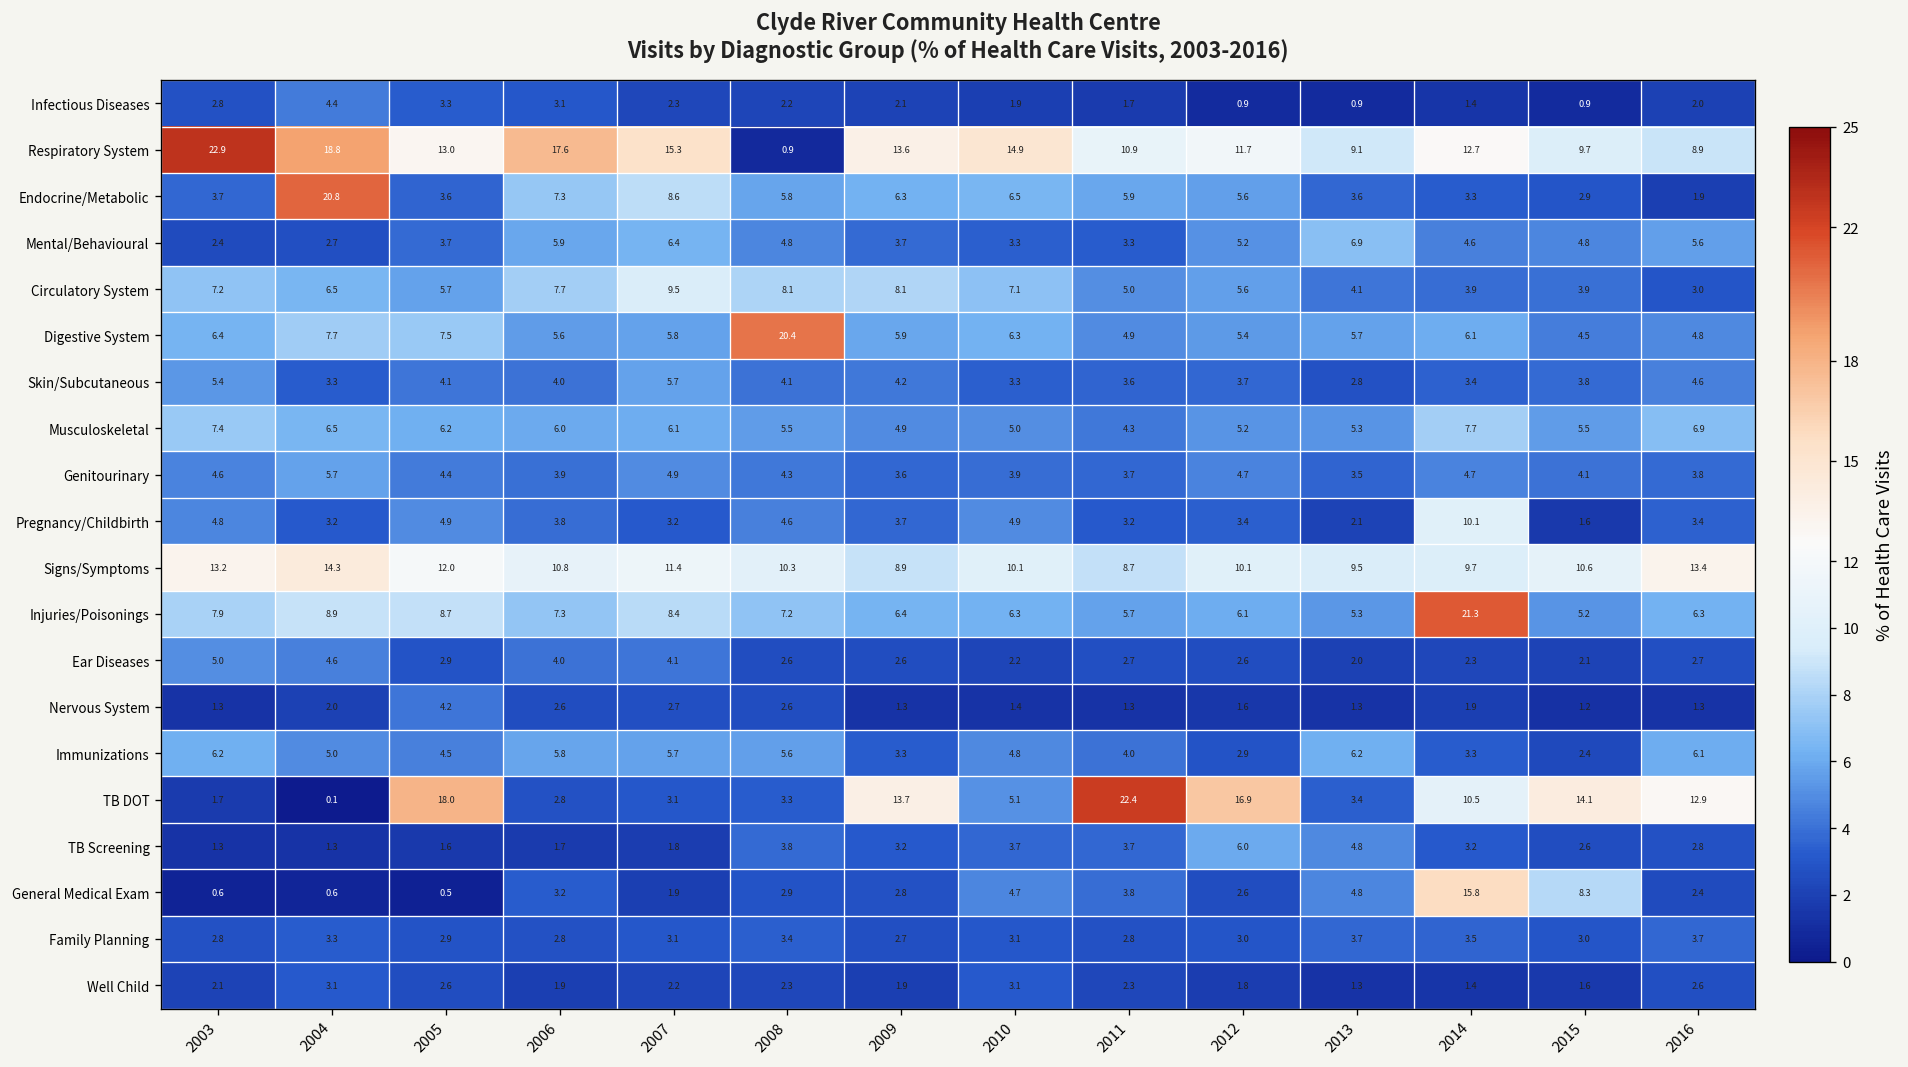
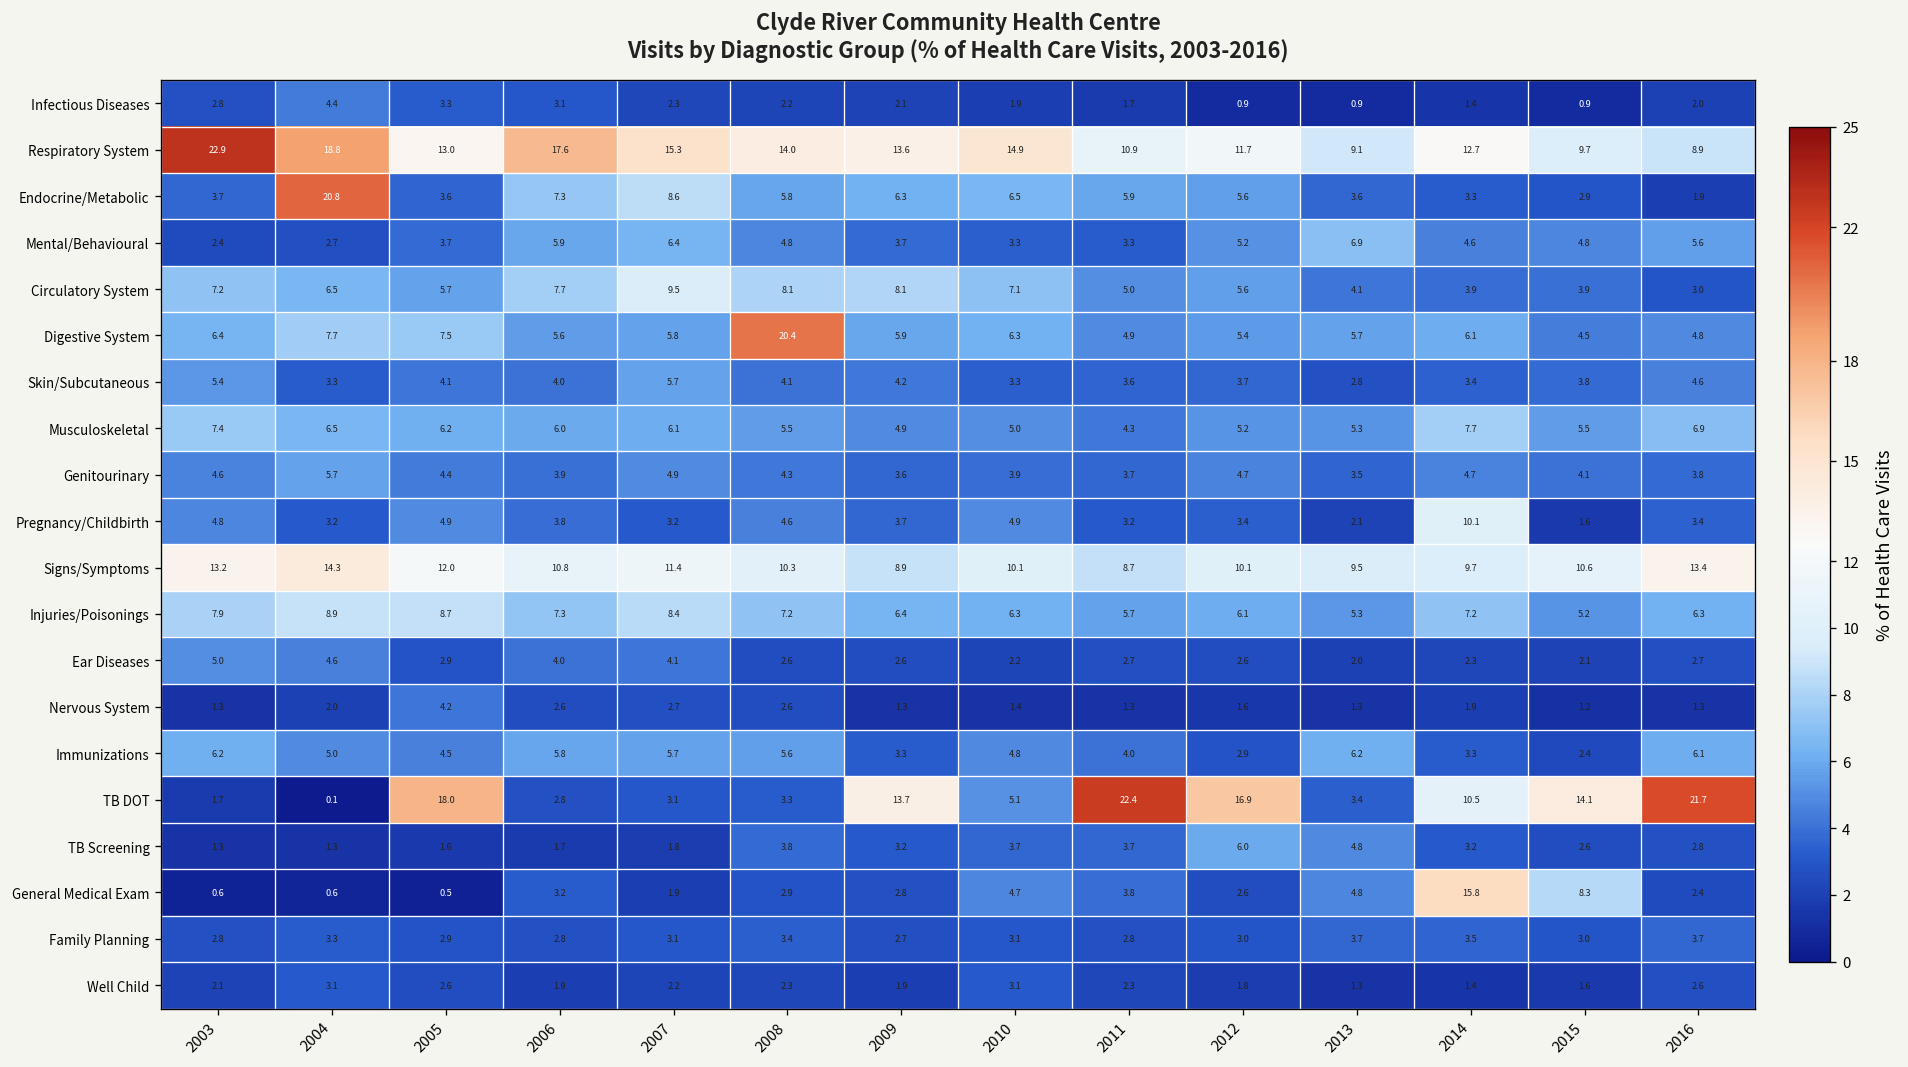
  {
    "Respiratory System": {
      "2003": 22.9,
      "2004": 18.8,
      "2005": 13.0,
      "2006": 17.6,
      "2007": 15.3,
-     "2008": 0.9,
+     "2008": 14.0,
      "2009": 13.6,
      "2010": 14.9,
      "2011": 10.9,
      "2012": 11.7,
      "2013": 9.1,
      "2014": 12.7,
      "2015": 9.7,
      "2016": 8.9
    },
    "Injuries/Poisonings": {
      "2003": 7.9,
      "2004": 8.9,
      "2005": 8.7,
      "2006": 7.3,
      "2007": 8.4,
      "2008": 7.2,
      "2009": 6.4,
      "2010": 6.3,
      "2011": 5.7,
      "2012": 6.1,
      "2013": 5.3,
-     "2014": 21.3,
+     "2014": 7.2,
      "2015": 5.2,
      "2016": 6.3
    },
    "TB DOT": {
      "2003": 1.7,
      "2004": 0.1,
      "2005": 18.0,
      "2006": 2.8,
      "2007": 3.1,
      "2008": 3.3,
      "2009": 13.7,
      "2010": 5.1,
      "2011": 22.4,
      "2012": 16.9,
      "2013": 3.4,
      "2014": 10.5,
      "2015": 14.1,
-     "2016": 12.9
+     "2016": 21.7
    }
  }
